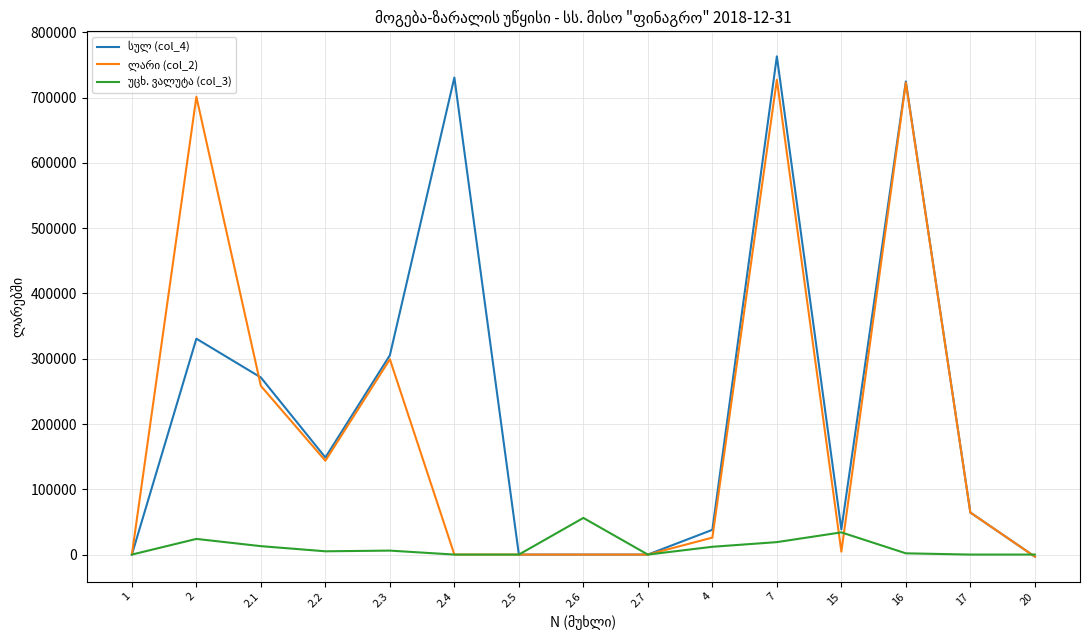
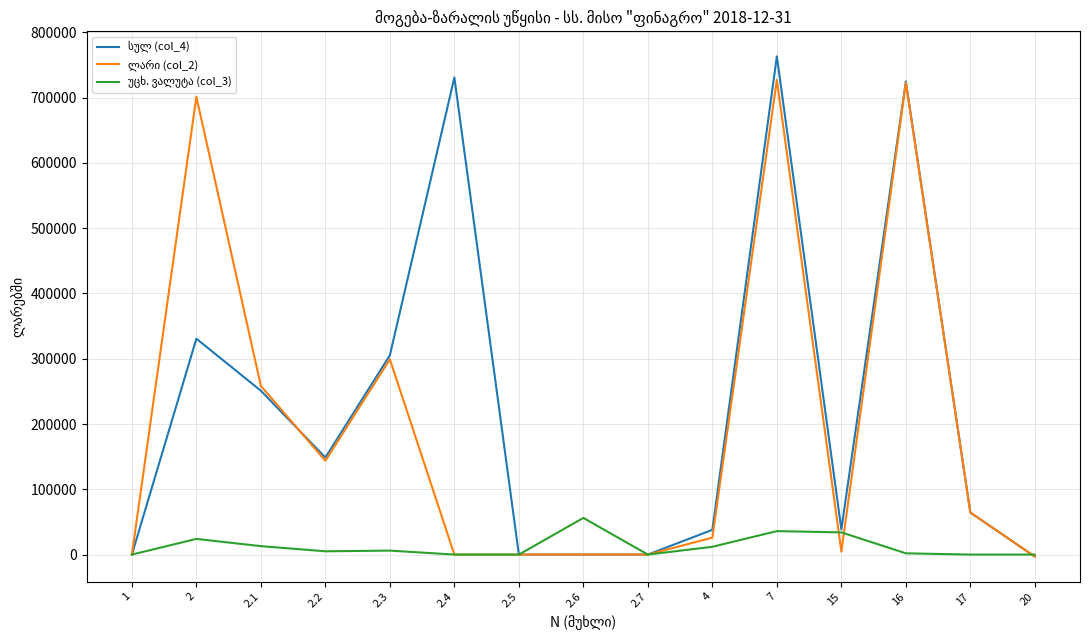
  {
    "სულ (col_4)": {
      "2": 330000,
-     "2.1": 270000,
+     "2.1": 250000,
      "2.2": 150000,
      "2.3": 310000,
      "2.4": 730000,
      "4": 40000,
      "7": 760000,
      "15": 40000
    },
    "ლარი (col_2)": {
      "2": 700000,
      "2.1": 260000,
      "2.2": 140000,
      "2.3": 300000,
      "4": 30000,
      "7": 730000,
      "15": 0
    },
    "უცხ. ვალუტა (col_3)": {
      "2": 20000,
      "2.1": 10000,
      "2.2": 10000,
      "2.3": 10000,
      "2.6": 60000,
      "4": 10000,
-     "7": 20000,
+     "7": 40000,
      "15": 30000,
      "16": 0,
      "17": 0
    }
  }
